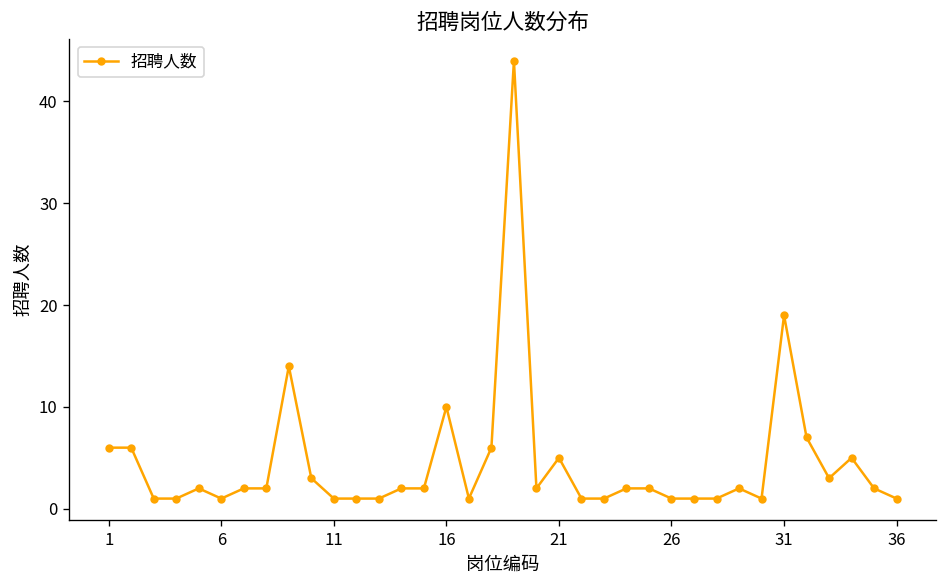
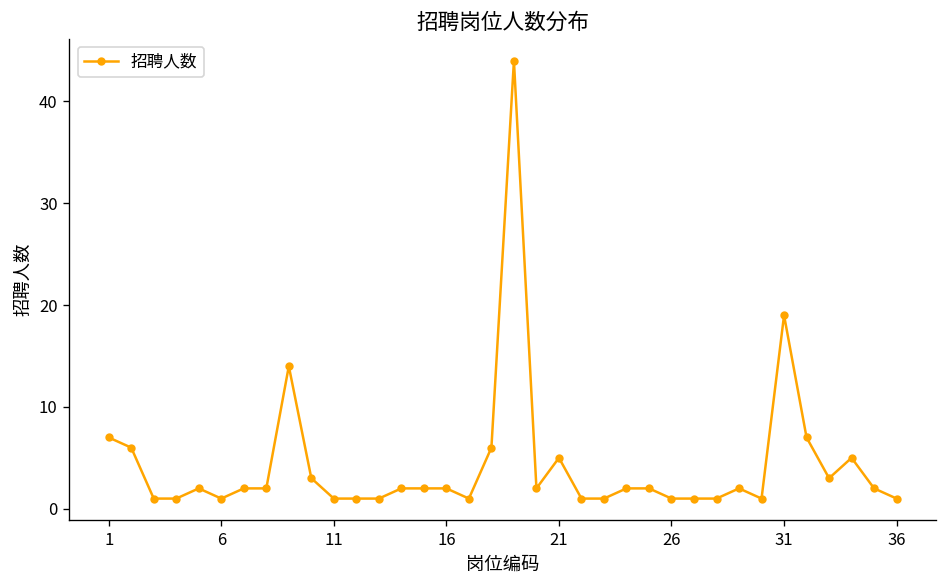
  {
-   "1": 6,
+   "1": 7,
    "6": 1,
    "11": 1,
-   "16": 10,
+   "16": 2,
    "21": 5,
    "26": 1,
    "31": 19,
    "36": 1
  }
